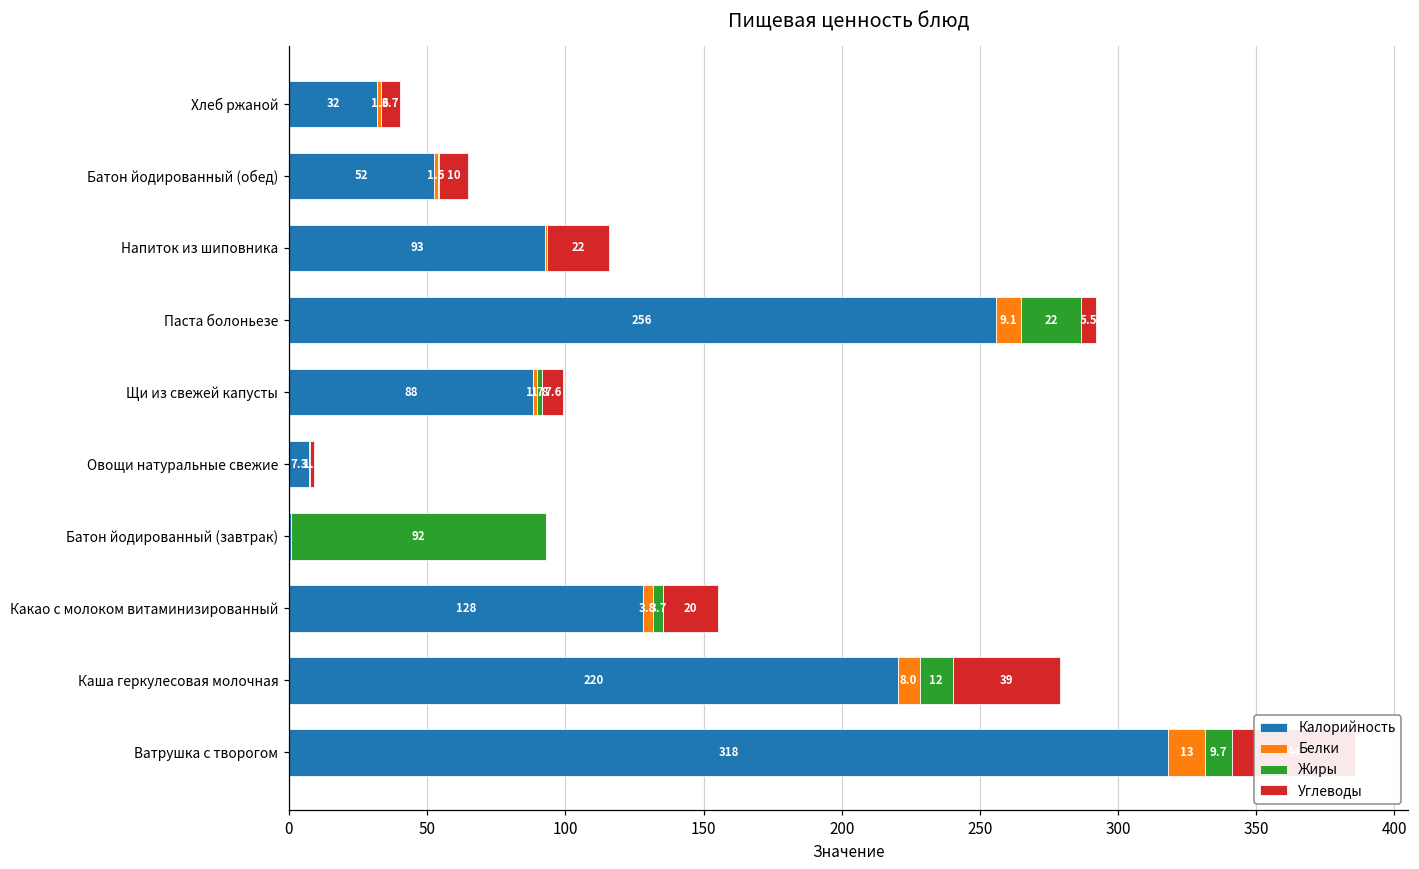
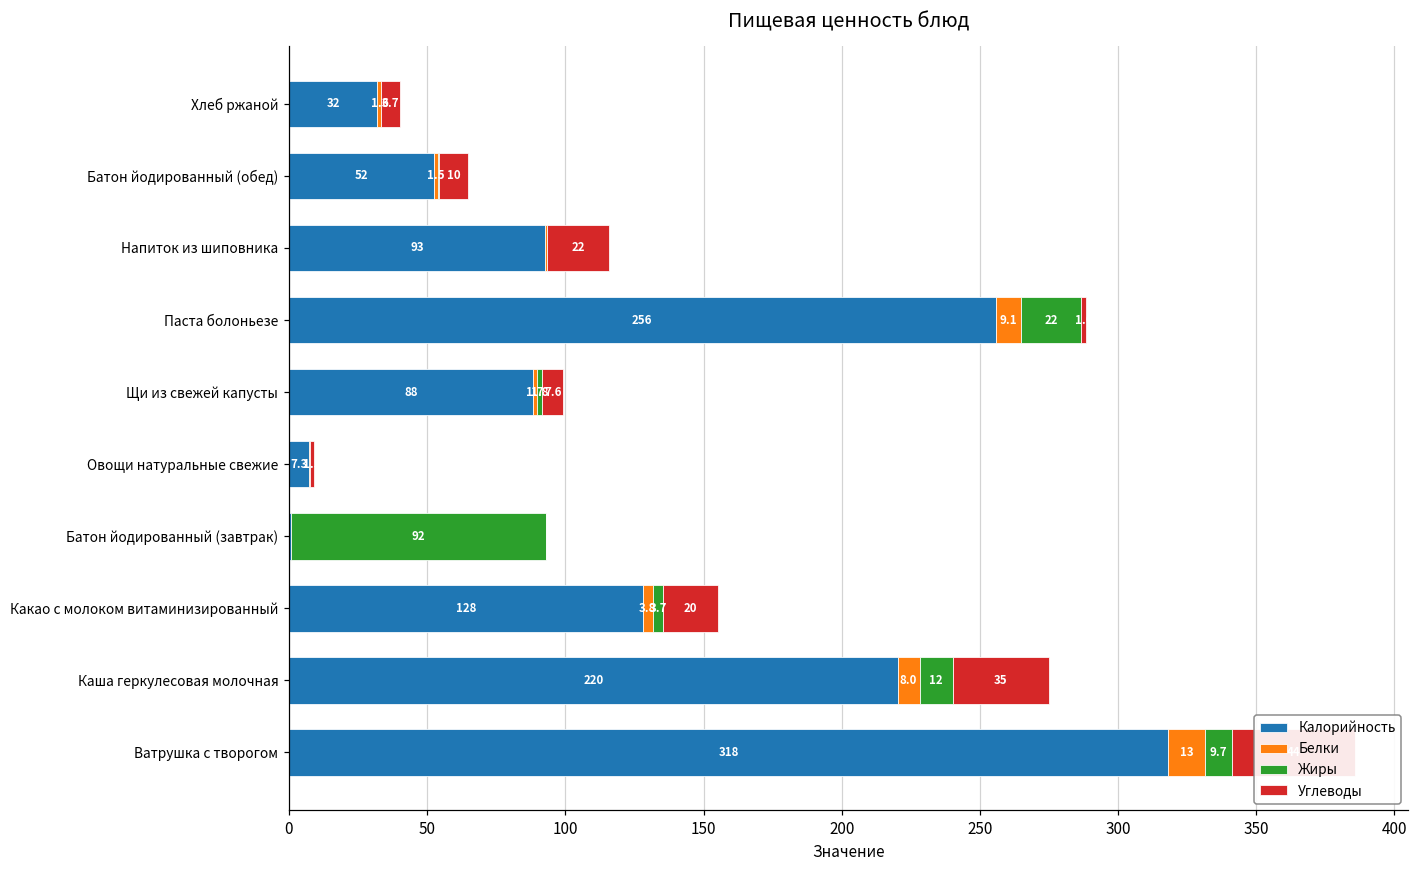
  {
    "Калорийность": {
      "Хлеб ржаной": 32,
      "Батон йодированный (обед)": 52,
      "Напиток из шиповника": 93,
      "Паста болоньезе": 256,
      "Щи из свежей капусты": 88,
      "Овощи натуральные свежие": 7.3,
      "Какао с молоком витаминизированный": 128,
      "Каша геркулесовая молочная": 220,
      "Ватрушка с творогом": 318
    },
    "Белки": {
      "Батон йодированный (обед)": 1.5,
      "Паста болоньезе": 9.1,
      "Каша геркулесовая молочная": 8.0,
      "Ватрушка с творогом": 13
    },
    "Жиры": {
      "Паста болоньезе": 22,
      "Батон йодированный (завтрак)": 92,
      "Каша геркулесовая молочная": 12,
      "Ватрушка с творогом": 9.7
    },
    "Углеводы": {
      "Батон йодированный (обед)": 10,
      "Напиток из шиповника": 22,
-     "Паста болоньезе": 5.5,
+     "Паста болоньезе": 1.6,
      "Какао с молоком витаминизированный": 20,
-     "Каша геркулесовая молочная": 39
+     "Каша геркулесовая молочная": 35
    }
  }
